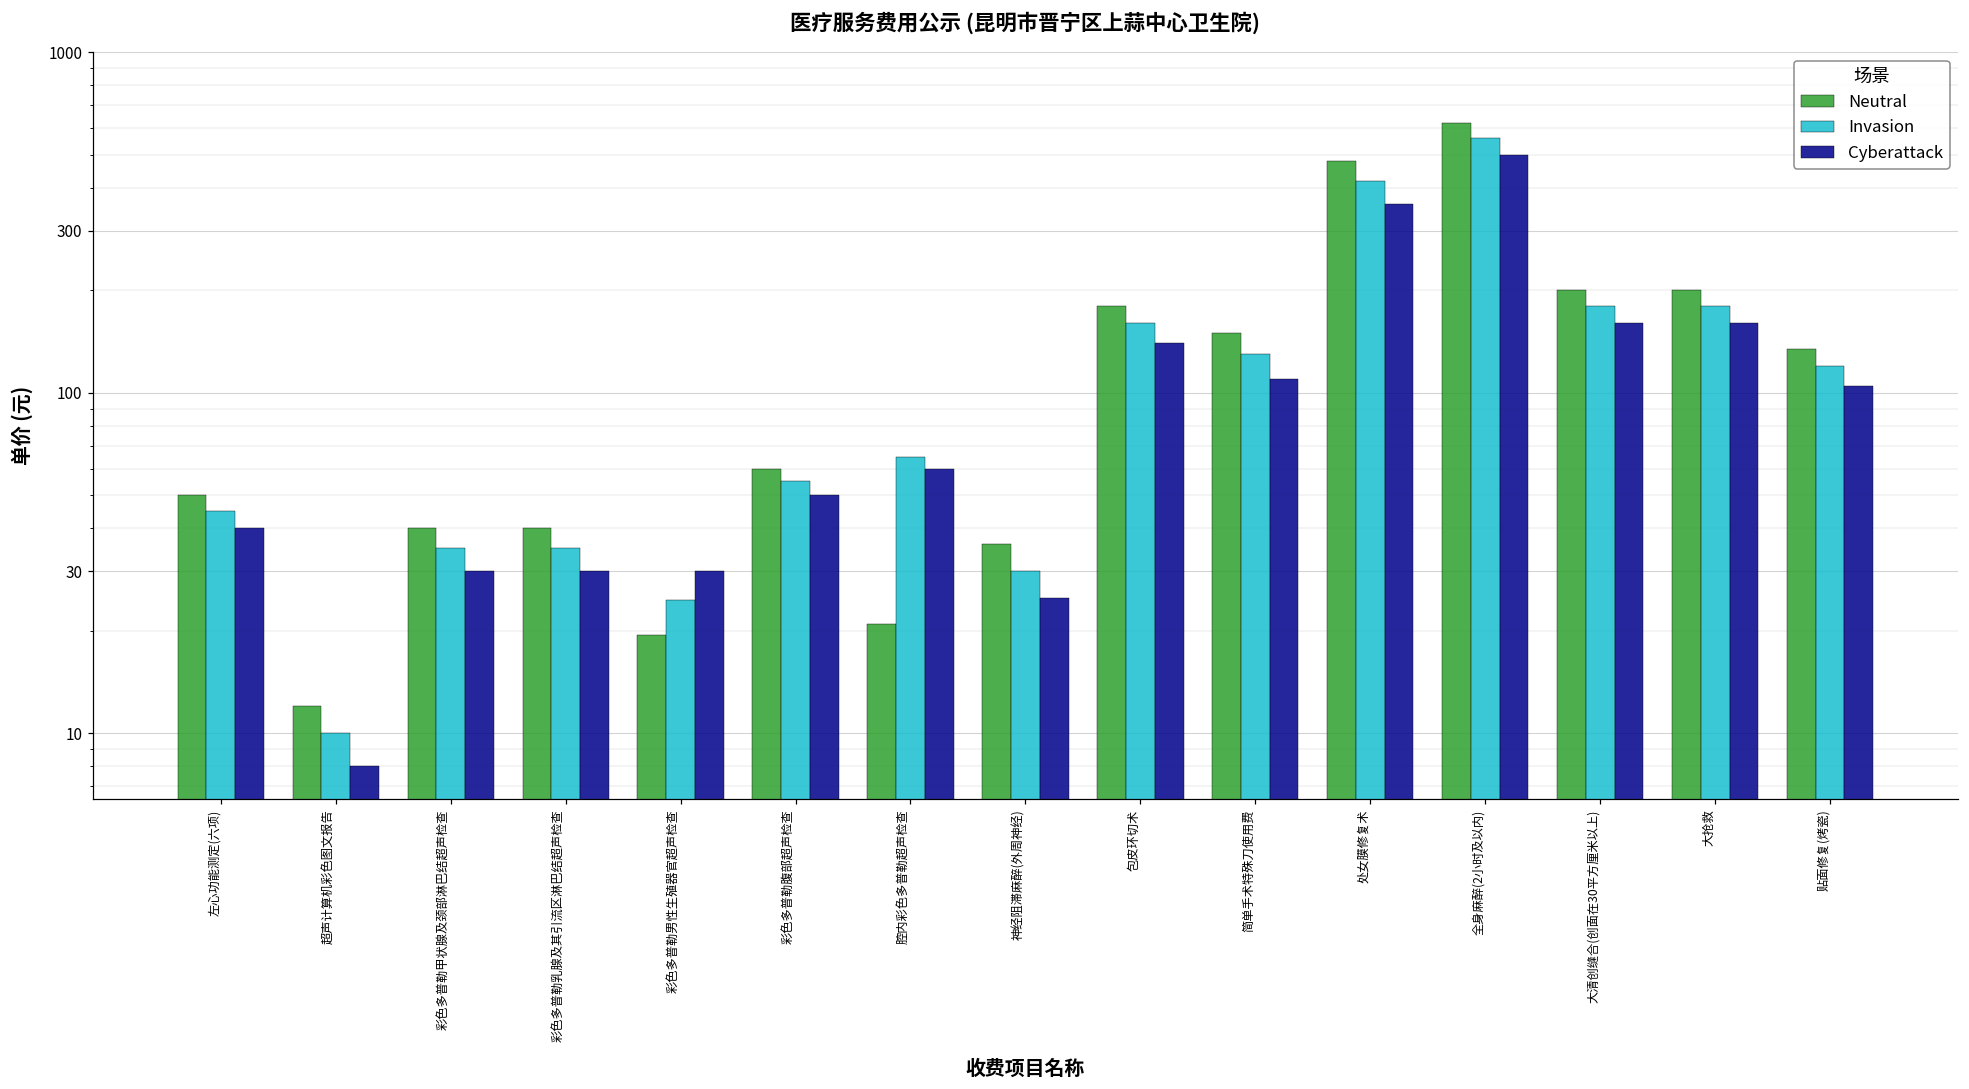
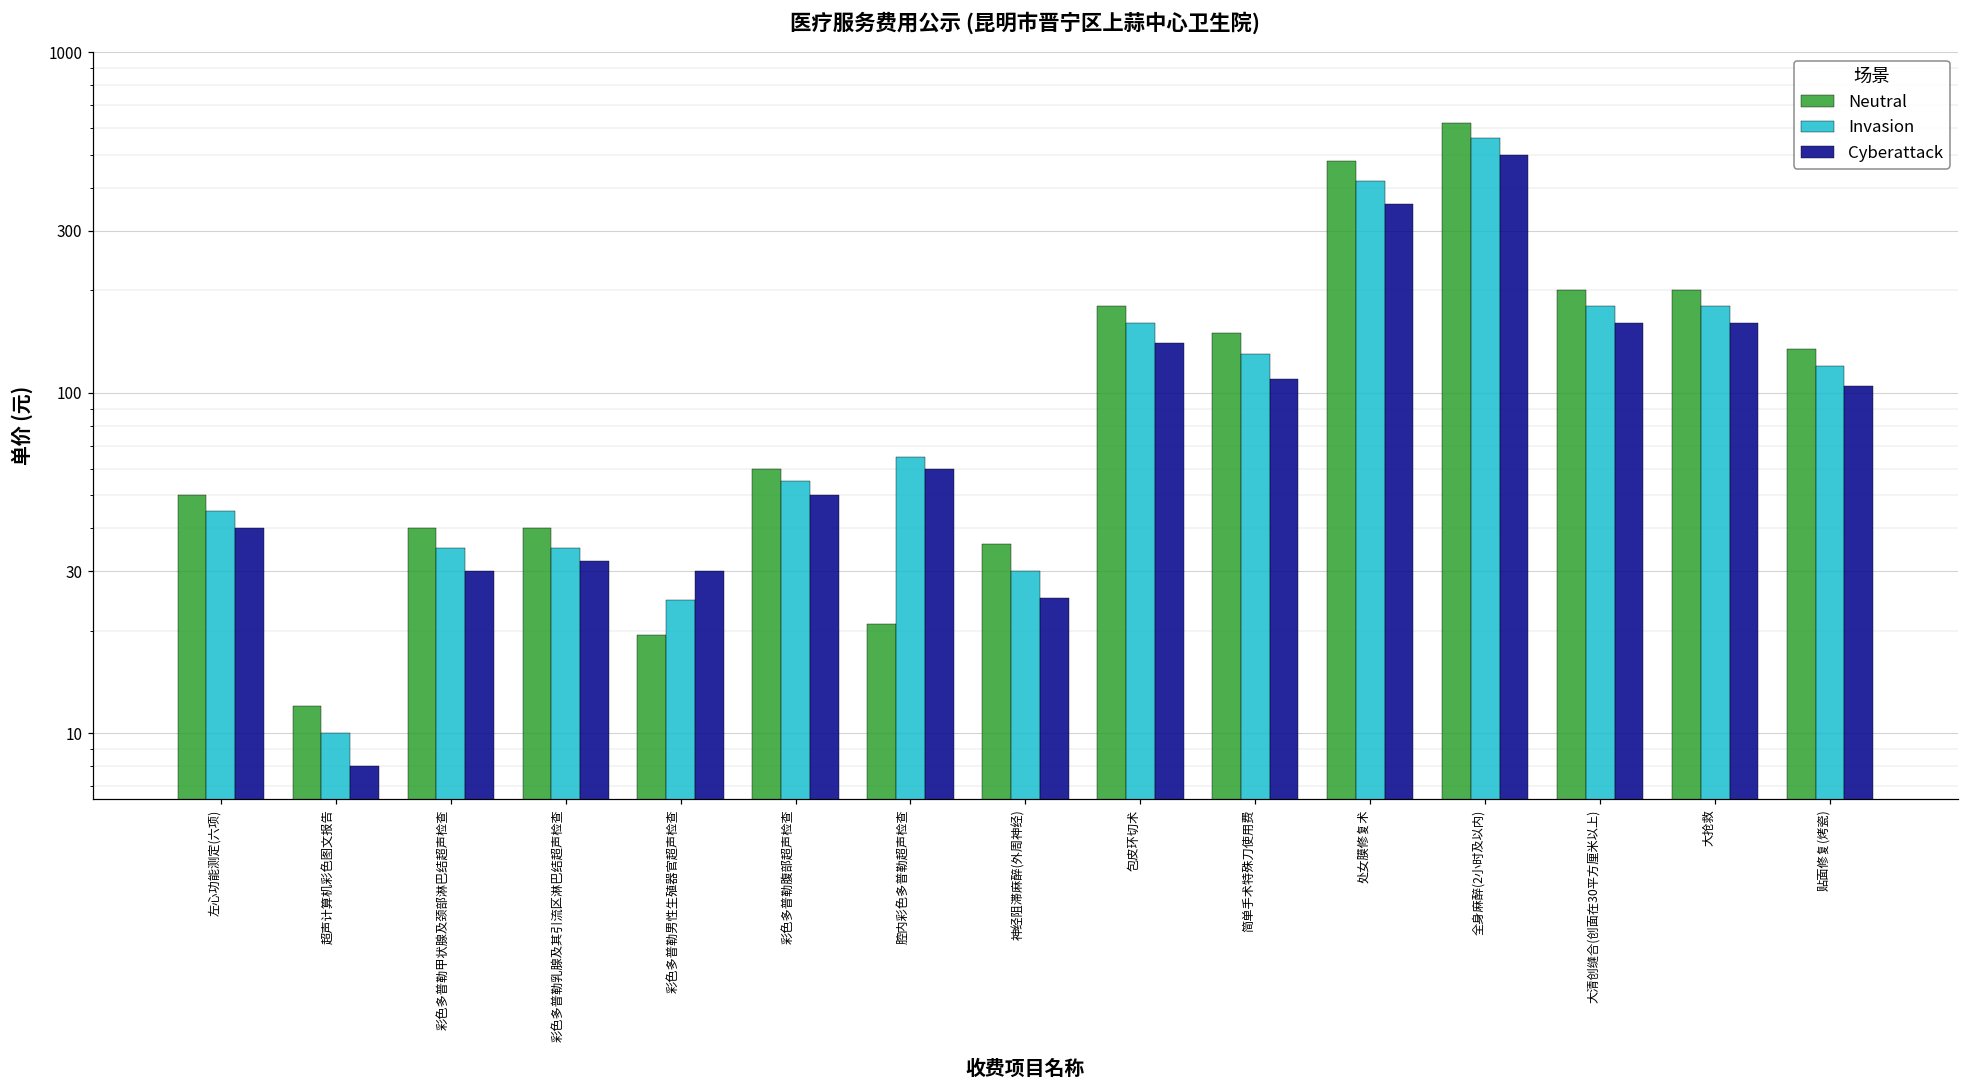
  {
    "Neutral": {
      "左心功能测定(六项)": 50,
      "超声计算机彩色图文报告": 12,
      "彩色多普勒甲状腺及颈部淋巴结超声检查": 40,
      "彩色多普勒乳腺及其引流区淋巴结超声检查": 40,
      "彩色多普勒男性生殖器官超声检查": 20,
      "彩色多普勒腹部超声检查": 60,
      "腔内彩色多普勒超声检查": 21,
      "神经阻滞麻醉(外周神经)": 36,
      "包皮环切术": 180,
      "简单手术特殊刀使用费": 150,
      "处女膜修复术": 480,
      "全身麻醉(2小时及以内)": 620,
      "大清创缝合(创面在30平方厘米以上)": 200,
      "大抢救": 200,
      "贴面修复(烤瓷)": 140
    },
    "Invasion": {
      "左心功能测定(六项)": 45,
      "超声计算机彩色图文报告": 10,
      "彩色多普勒甲状腺及颈部淋巴结超声检查": 35,
      "彩色多普勒乳腺及其引流区淋巴结超声检查": 35,
      "彩色多普勒男性生殖器官超声检查": 25,
      "彩色多普勒腹部超声检查": 55,
      "腔内彩色多普勒超声检查": 65,
      "神经阻滞麻醉(外周神经)": 30,
      "包皮环切术": 160,
      "简单手术特殊刀使用费": 130,
      "处女膜修复术": 420,
      "全身麻醉(2小时及以内)": 560,
      "大清创缝合(创面在30平方厘米以上)": 180,
      "大抢救": 180,
      "贴面修复(烤瓷)": 120
    },
    "Cyberattack": {
      "左心功能测定(六项)": 40,
      "超声计算机彩色图文报告": 8,
      "彩色多普勒甲状腺及颈部淋巴结超声检查": 30,
-     "彩色多普勒乳腺及其引流区淋巴结超声检查": 30,
+     "彩色多普勒乳腺及其引流区淋巴结超声检查": 32,
      "彩色多普勒男性生殖器官超声检查": 30,
      "彩色多普勒腹部超声检查": 50,
      "腔内彩色多普勒超声检查": 60,
      "神经阻滞麻醉(外周神经)": 25,
      "包皮环切术": 140,
      "简单手术特殊刀使用费": 110,
      "处女膜修复术": 360,
      "全身麻醉(2小时及以内)": 500,
      "大清创缝合(创面在30平方厘米以上)": 160,
      "大抢救": 160,
      "贴面修复(烤瓷)": 105
    }
  }
